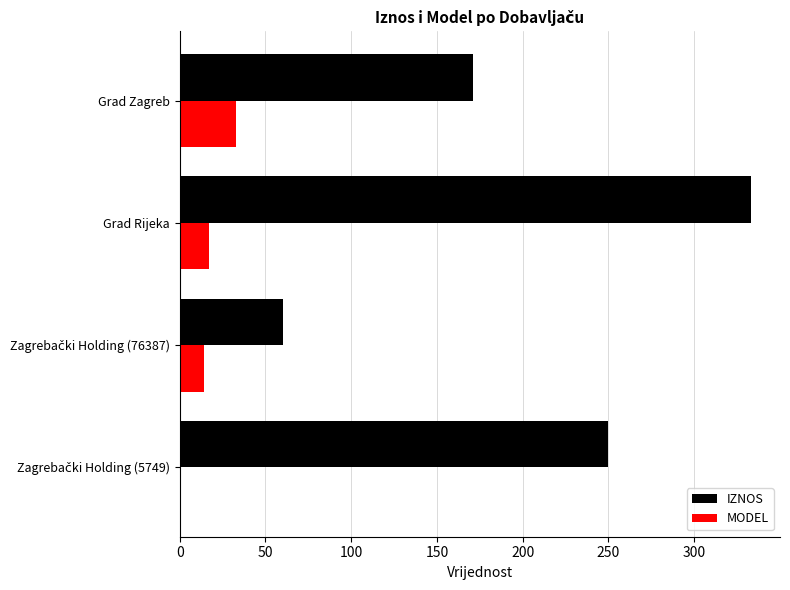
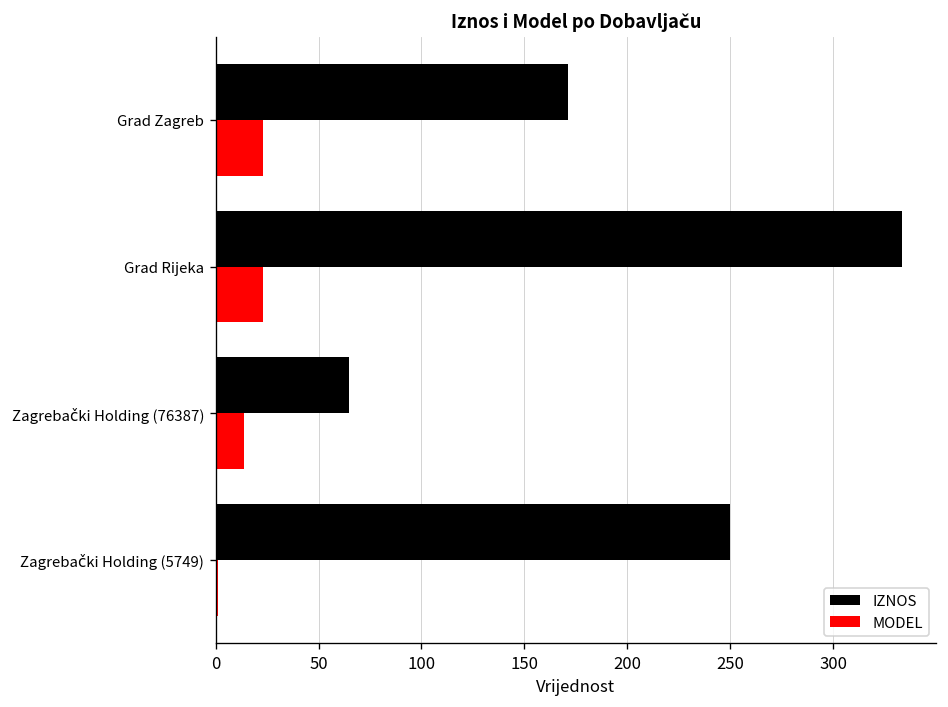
  {
    "IZNOS": {
      "Grad Zagreb": 171,
      "Grad Rijeka": 333,
-     "Zagrebački Holding (76387)": 60,
+     "Zagrebački Holding (76387)": 65,
      "Zagrebački Holding (5749)": 250
    },
    "MODEL": {
-     "Grad Zagreb": 33,
-     "Grad Rijeka": 17,
+     "Grad Zagreb": 23,
+     "Grad Rijeka": 23,
      "Zagrebački Holding (76387)": 14
    }
  }
